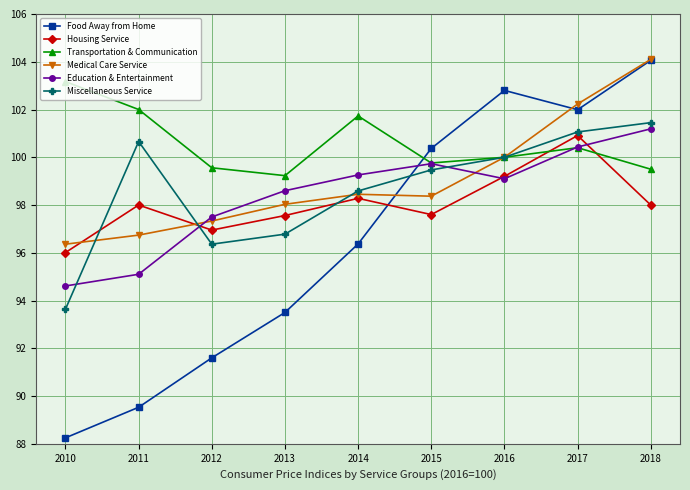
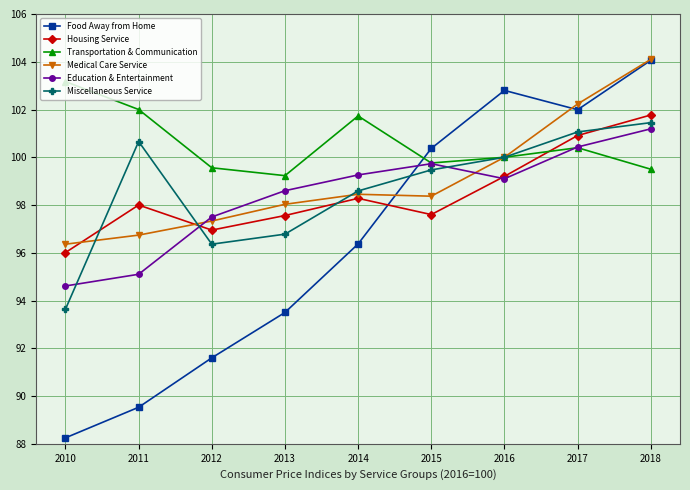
  {
    "Food Away from Home": {
      "2010": 88.3,
      "2011": 89.5,
      "2012": 91.6,
      "2013": 93.5,
      "2014": 96.4,
      "2015": 100.4,
      "2016": 102.8,
      "2017": 102.0
    },
    "Housing Service": {
      "2010": 96.0,
      "2011": 98.0,
      "2012": 97.0,
      "2013": 97.6,
      "2014": 98.3,
      "2015": 97.6,
      "2017": 100.9,
-     "2018": 98.0
+     "2018": 101.8
    },
    "Transportation & Communication": {
      "2011": 102.0,
      "2012": 99.6,
      "2013": 99.2,
      "2014": 101.7,
      "2018": 99.5
    },
    "Medical Care Service": {
      "2010": 96.4,
      "2011": 96.7,
      "2012": 97.3,
      "2013": 98.0,
      "2014": 98.5,
      "2015": 98.4,
      "2017": 102.2
    },
    "Education & Entertainment": {
      "2010": 94.6,
      "2011": 95.1,
      "2012": 97.5,
      "2013": 98.6,
      "2014": 99.3,
      "2018": 101.2
    },
    "Miscellaneous Service": {
      "2010": 93.6,
      "2011": 100.7,
      "2012": 96.4,
      "2013": 96.8,
      "2014": 98.6,
      "2015": 99.5,
      "2017": 101.1,
      "2018": 101.5
    }
  }
